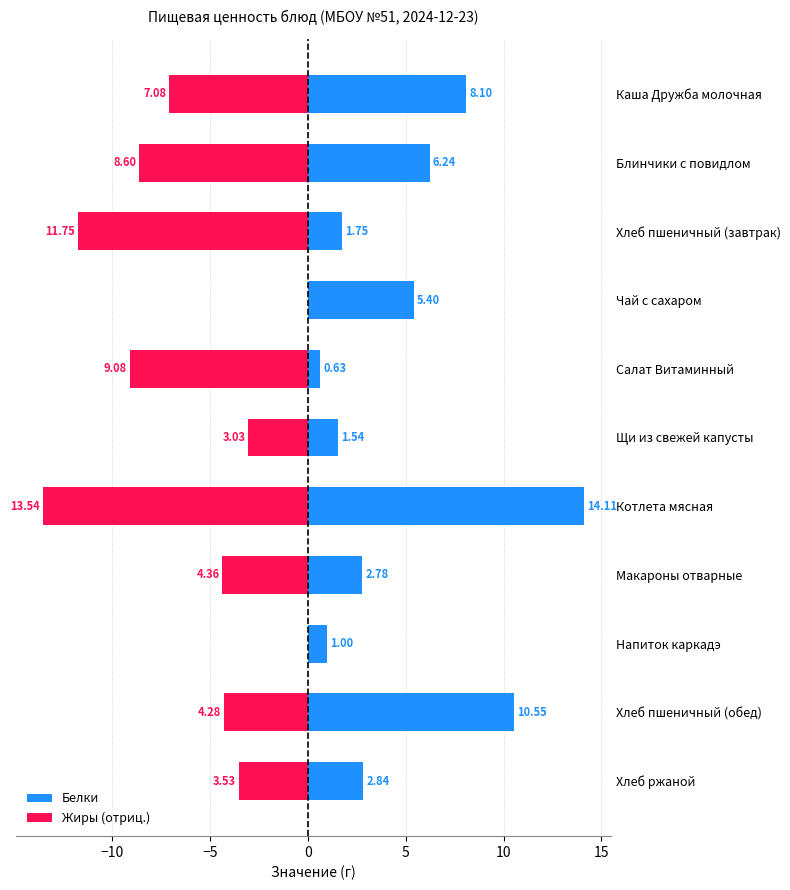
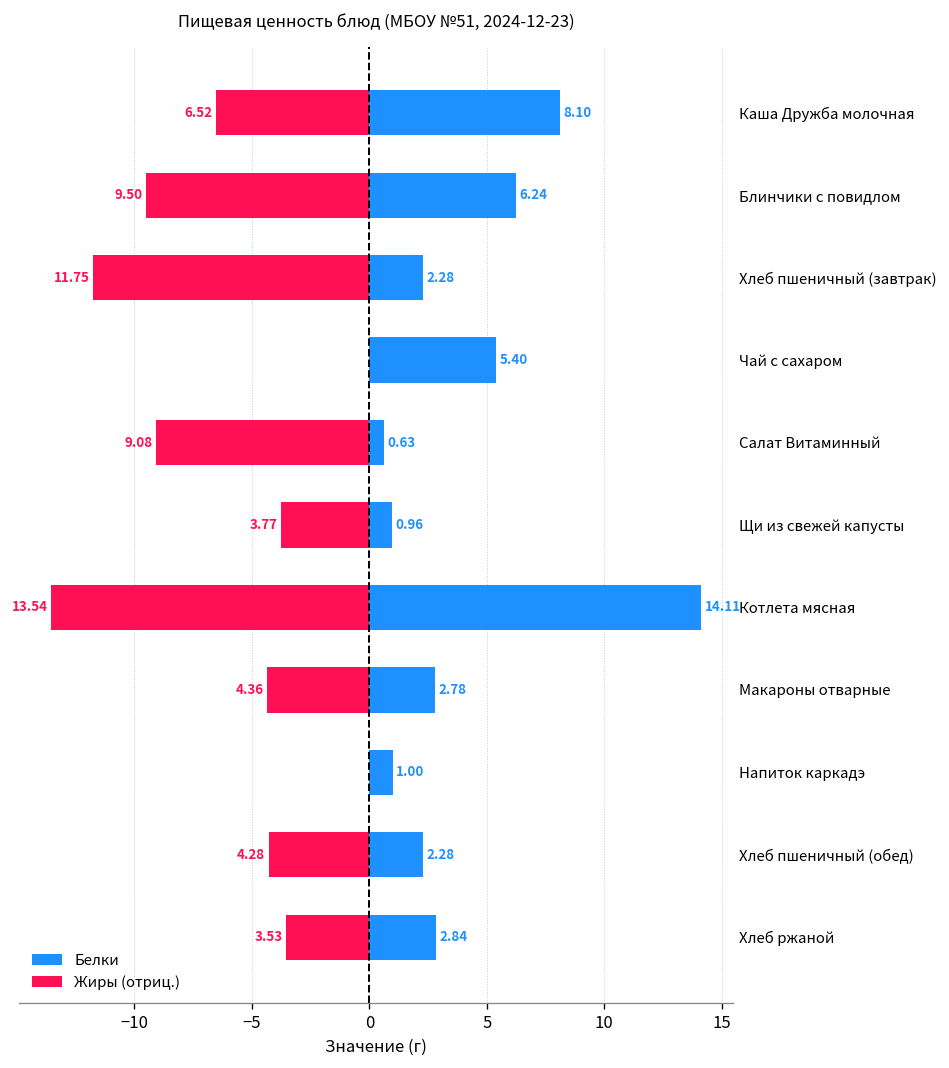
  {
    "Белки": {
      "Каша Дружба молочная": 8.10,
      "Блинчики с повидлом": 6.24,
-     "Хлеб пшеничный (завтрак)": 1.75,
+     "Хлеб пшеничный (завтрак)": 2.28,
      "Чай с сахаром": 5.40,
      "Салат Витаминный": 0.63,
-     "Щи из свежей капусты": 1.54,
+     "Щи из свежей капусты": 0.96,
      "Котлета мясная": 14.11,
      "Макароны отварные": 2.78,
      "Напиток каркадэ": 1.00,
-     "Хлеб пшеничный (обед)": 10.55,
+     "Хлеб пшеничный (обед)": 2.28,
      "Хлеб ржаной": 2.84
    },
    "Жиры (отриц.)": {
-     "Каша Дружба молочная": 7.08,
-     "Блинчики с повидлом": 8.60,
-     "Щи из свежей капусты": 3.03
+     "Каша Дружба молочная": 6.52,
+     "Блинчики с повидлом": 9.50,
+     "Щи из свежей капусты": 3.77
    }
  }
